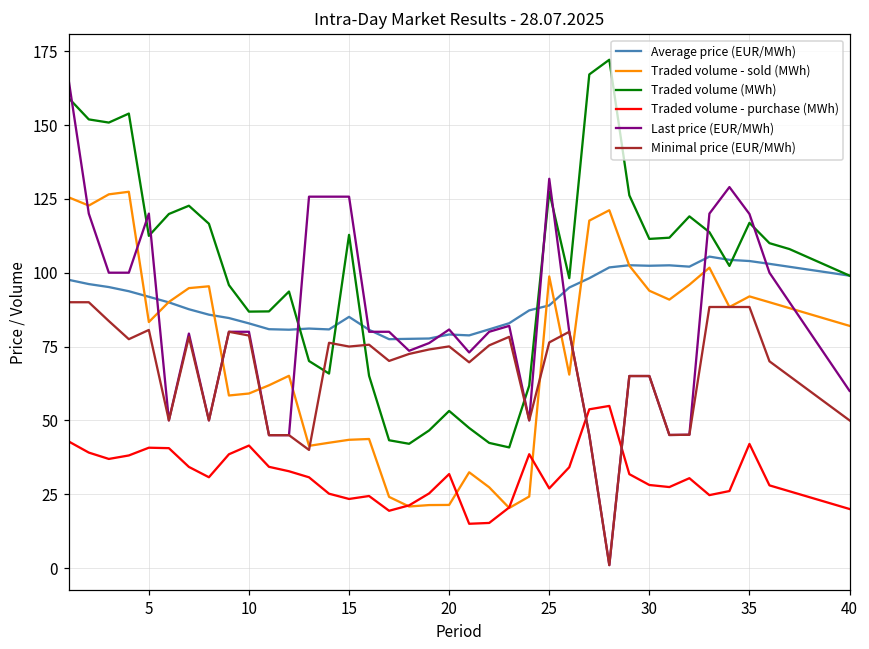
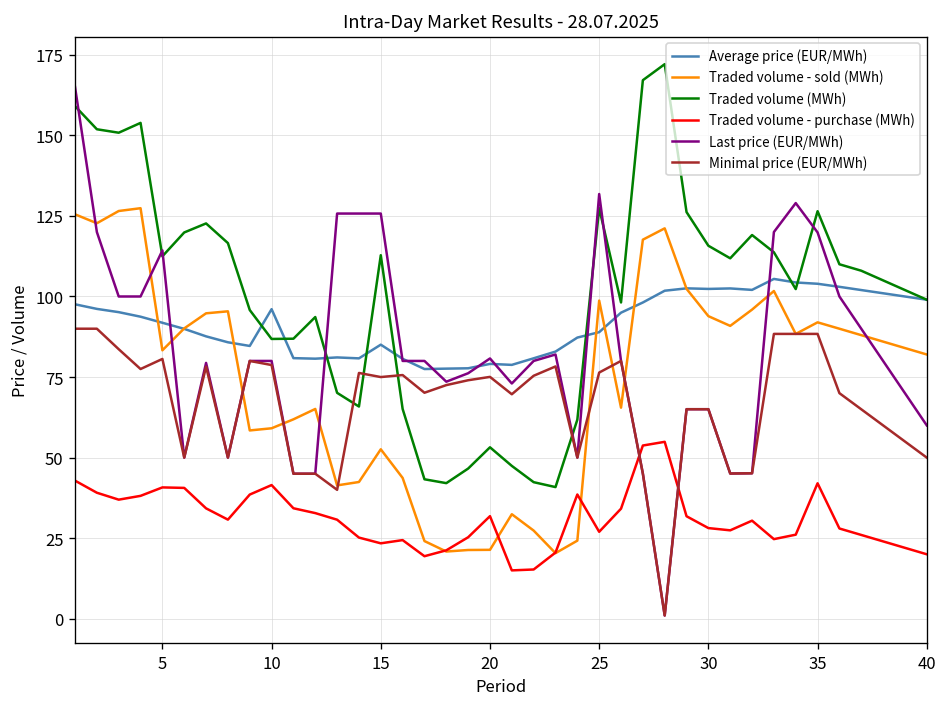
  {
    "Average price (EUR/MWh)": {
      "5": 92,
-     "10": 83,
+     "10": 96,
      "15": 85,
      "20": 79,
      "25": 89,
      "30": 102,
      "35": 104
    },
    "Traded volume - sold (MWh)": {
      "5": 83,
      "10": 59,
-     "15": 43,
+     "15": 53,
      "20": 21,
      "25": 99,
      "30": 94,
      "35": 92,
      "40": 82
    },
    "Traded volume (MWh)": {
      "5": 112,
      "10": 87,
      "15": 113,
      "20": 53,
      "25": 127,
-     "30": 111,
-     "35": 117
+     "30": 116,
+     "35": 126
    },
    "Traded volume - purchase (MWh)": {
      "5": 41,
      "10": 41,
      "15": 23,
      "20": 32,
      "25": 27,
      "30": 28,
      "35": 42,
      "40": 20
    },
    "Last price (EUR/MWh)": {
-     "5": 120,
+     "5": 114,
      "10": 80,
      "15": 126,
      "20": 81,
      "25": 132,
      "35": 120,
      "40": 60
    },
    "Minimal price (EUR/MWh)": {
      "5": 81,
      "10": 79,
      "15": 75,
      "20": 75,
      "25": 76,
      "35": 88,
      "40": 50
    }
  }
